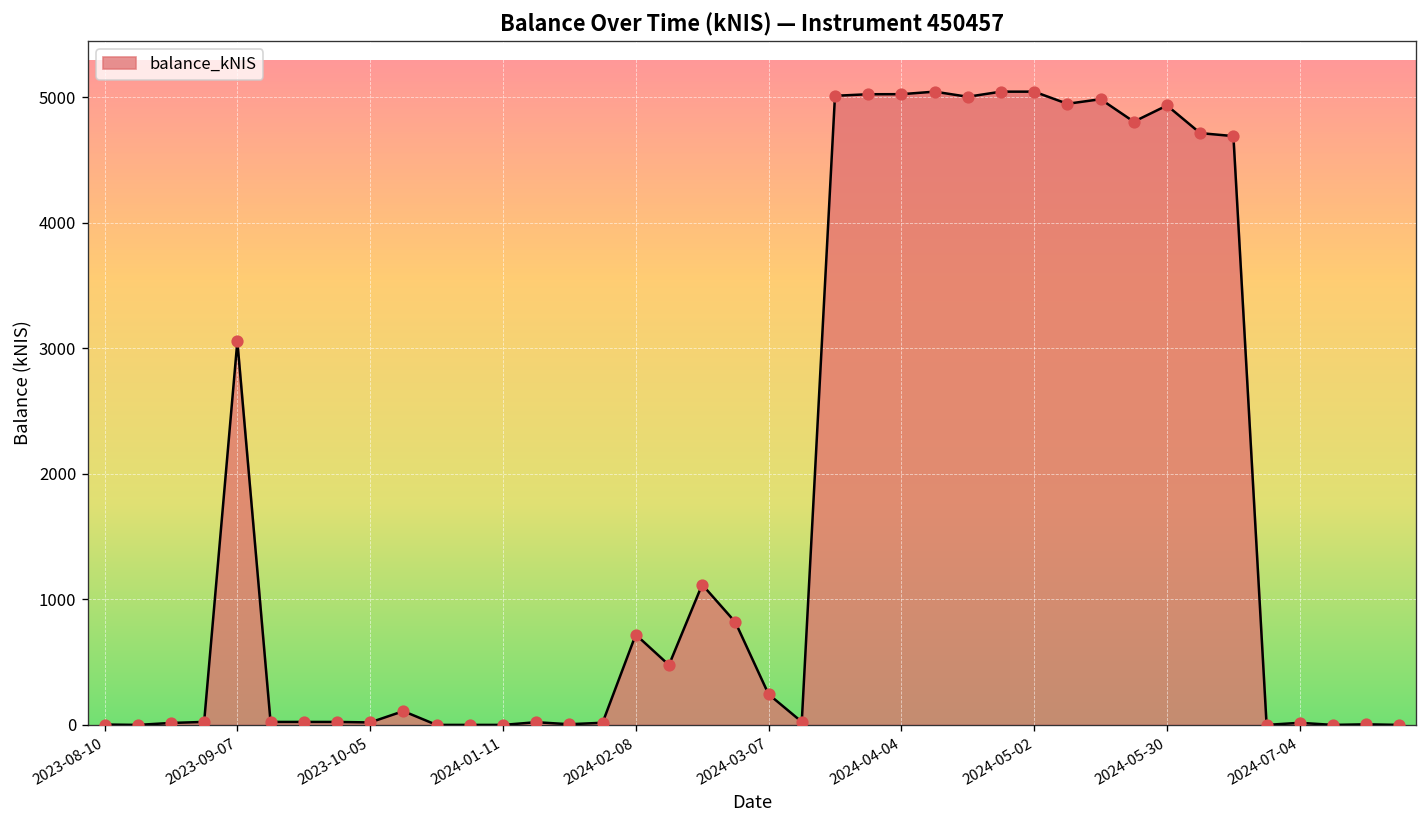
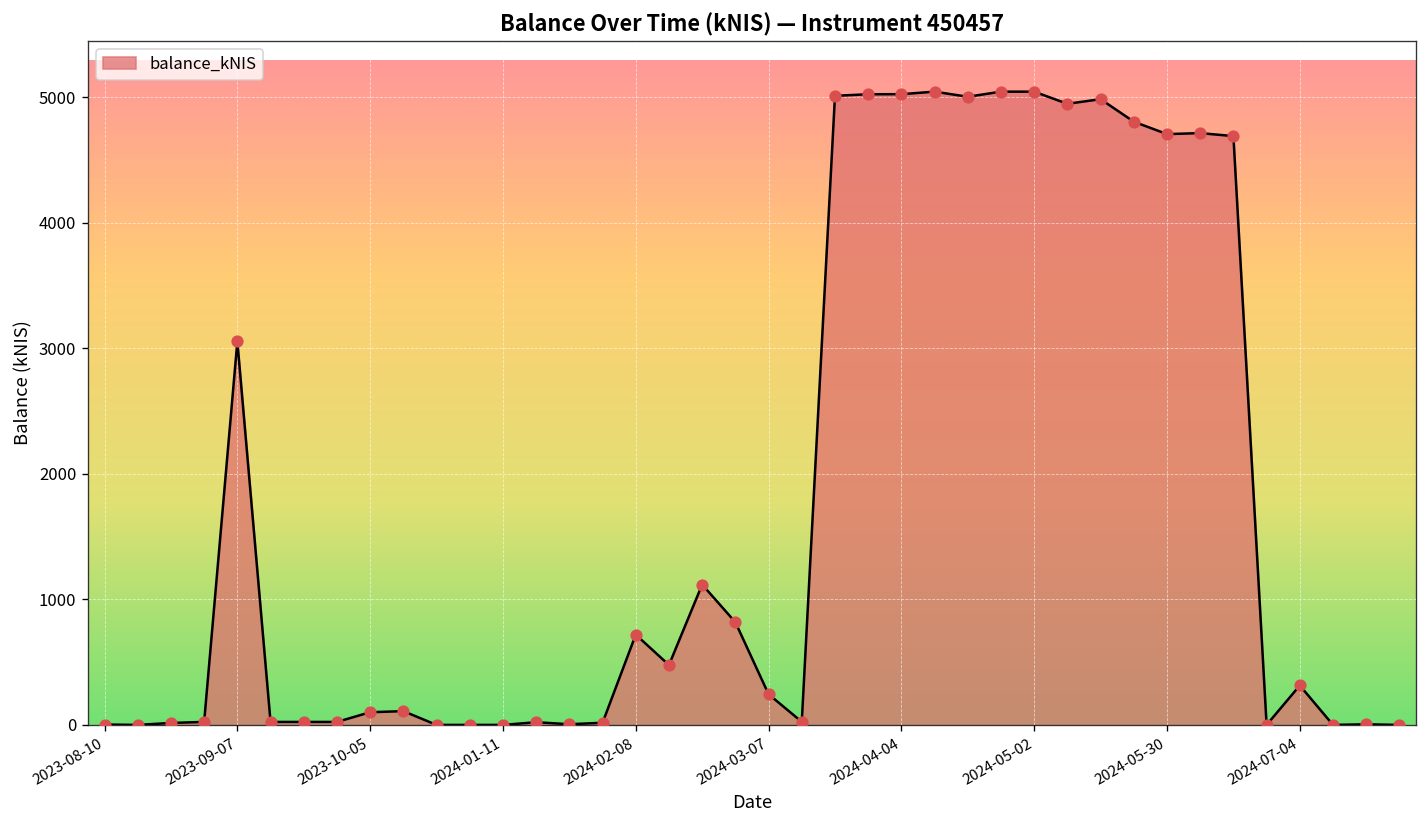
  {
    "2023-08-10": 0,
    "2023-09-07": 3050,
-   "2023-10-05": 20,
+   "2023-10-05": 100,
    "2024-01-11": 0,
    "2024-02-08": 720,
    "2024-03-07": 240,
    "2024-04-04": 5020,
    "2024-05-02": 5040,
-   "2024-05-30": 4930,
-   "2024-07-04": 20
+   "2024-05-30": 4710,
+   "2024-07-04": 310
  }
